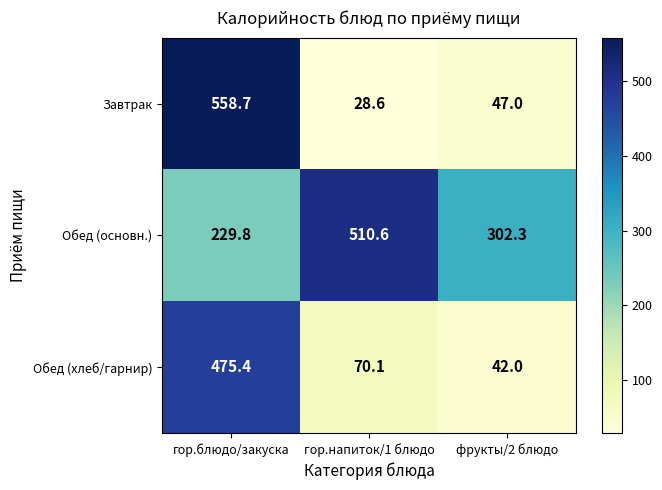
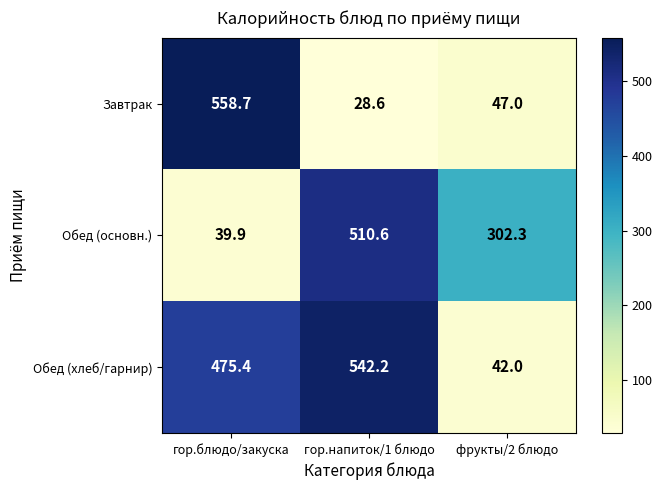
  {
    "Завтрак": {
      "гор.блюдо/закуска": 558.7,
      "гор.напиток/1 блюдо": 28.6,
      "фрукты/2 блюдо": 47.0
    },
    "Обед (основн.)": {
-     "гор.блюдо/закуска": 229.8,
+     "гор.блюдо/закуска": 39.9,
      "гор.напиток/1 блюдо": 510.6,
      "фрукты/2 блюдо": 302.3
    },
    "Обед (хлеб/гарнир)": {
      "гор.блюдо/закуска": 475.4,
-     "гор.напиток/1 блюдо": 70.1,
+     "гор.напиток/1 блюдо": 542.2,
      "фрукты/2 блюдо": 42.0
    }
  }
